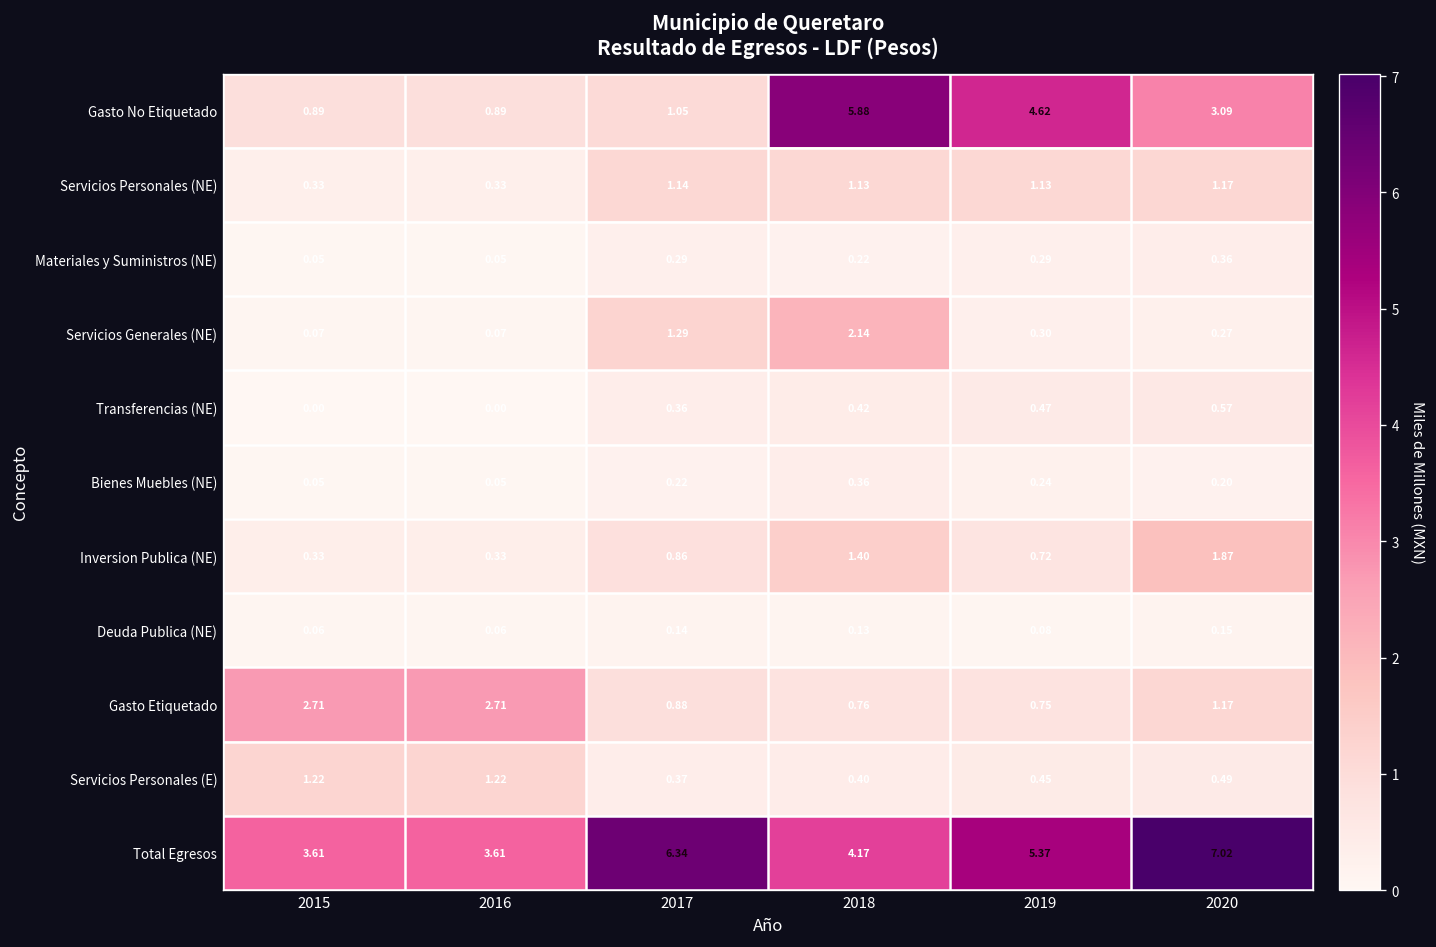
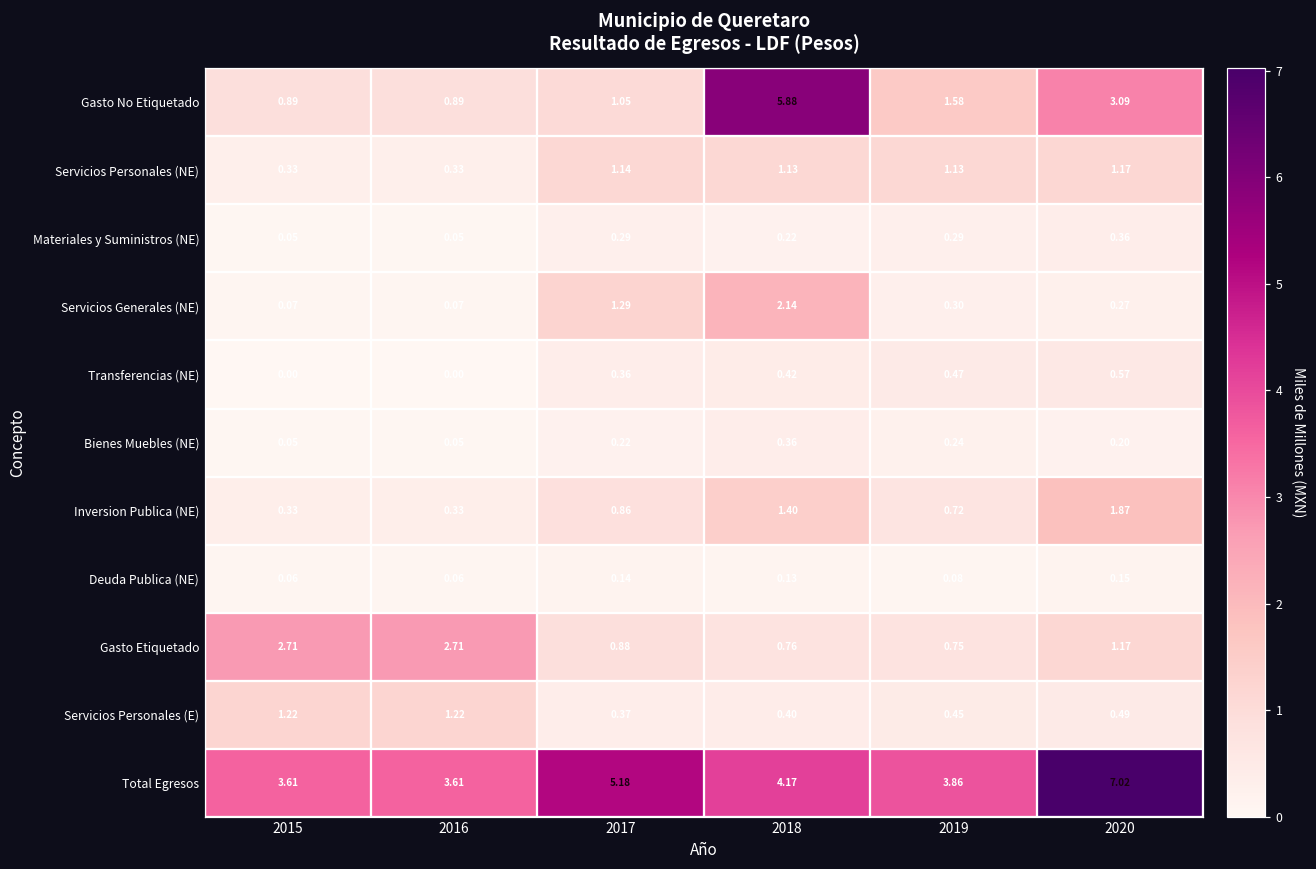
  {
    "Gasto No Etiquetado": {
      "2018": 5.88,
-     "2019": 4.62,
+     "2019": 1.58,
      "2020": 3.09
    },
    "Servicios Generales (NE)": {
      "2018": 2.14
    },
    "Inversion Publica (NE)": {
      "2018": 1.40,
      "2020": 1.87
    },
    "Gasto Etiquetado": {
      "2015": 2.71,
      "2016": 2.71
    },
    "Total Egresos": {
      "2015": 3.61,
      "2016": 3.61,
-     "2017": 6.34,
+     "2017": 5.18,
      "2018": 4.17,
-     "2019": 5.37,
+     "2019": 3.86,
      "2020": 7.02
    }
  }
